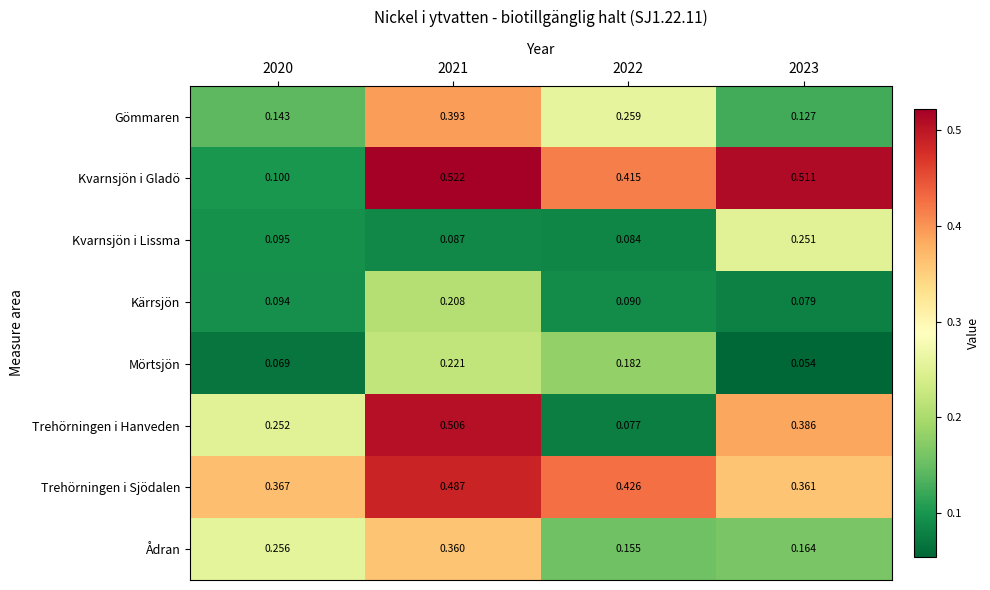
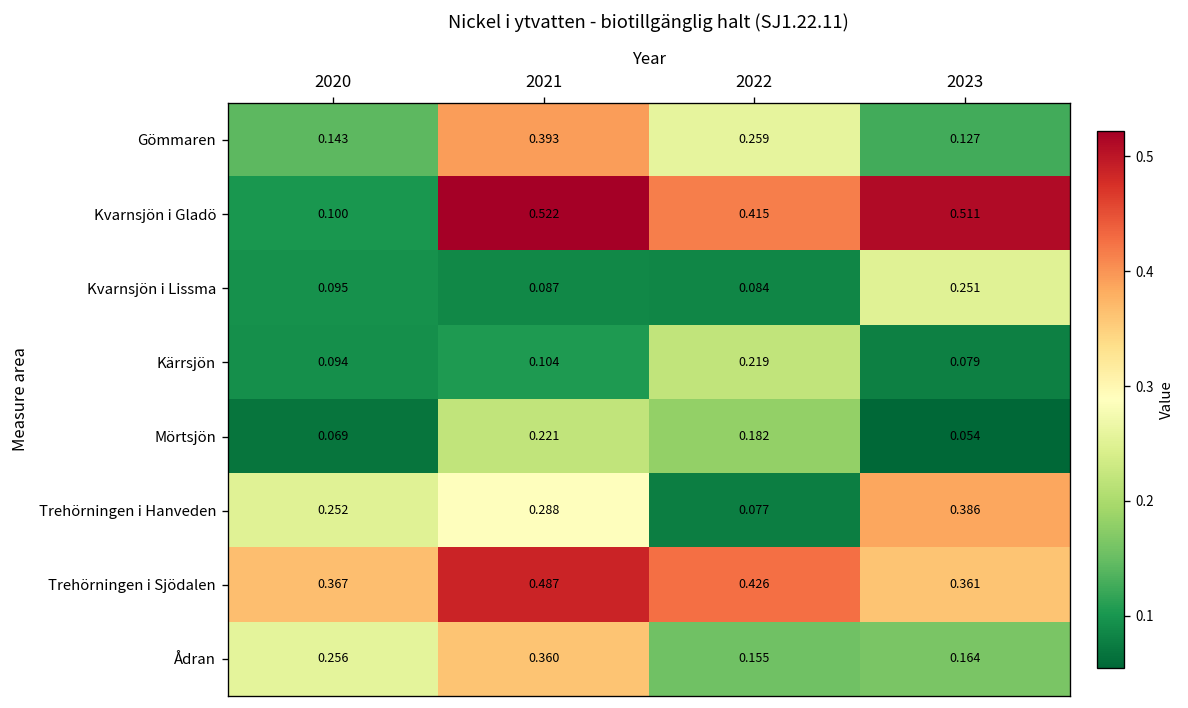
  {
    "Gömmaren": {
      "2020": 0.143,
      "2021": 0.393,
      "2022": 0.259,
      "2023": 0.127
    },
    "Kvarnsjön i Gladö": {
      "2020": 0.100,
      "2021": 0.522,
      "2022": 0.415,
      "2023": 0.511
    },
    "Kvarnsjön i Lissma": {
      "2020": 0.095,
      "2021": 0.087,
      "2022": 0.084,
      "2023": 0.251
    },
    "Kärrsjön": {
      "2020": 0.094,
-     "2021": 0.208,
-     "2022": 0.090,
+     "2021": 0.104,
+     "2022": 0.219,
      "2023": 0.079
    },
    "Mörtsjön": {
      "2020": 0.069,
      "2021": 0.221,
      "2022": 0.182,
      "2023": 0.054
    },
    "Trehörningen i Hanveden": {
      "2020": 0.252,
-     "2021": 0.506,
+     "2021": 0.288,
      "2022": 0.077,
      "2023": 0.386
    },
    "Trehörningen i Sjödalen": {
      "2020": 0.367,
      "2021": 0.487,
      "2022": 0.426,
      "2023": 0.361
    },
    "Ådran": {
      "2020": 0.256,
      "2021": 0.360,
      "2022": 0.155,
      "2023": 0.164
    }
  }
